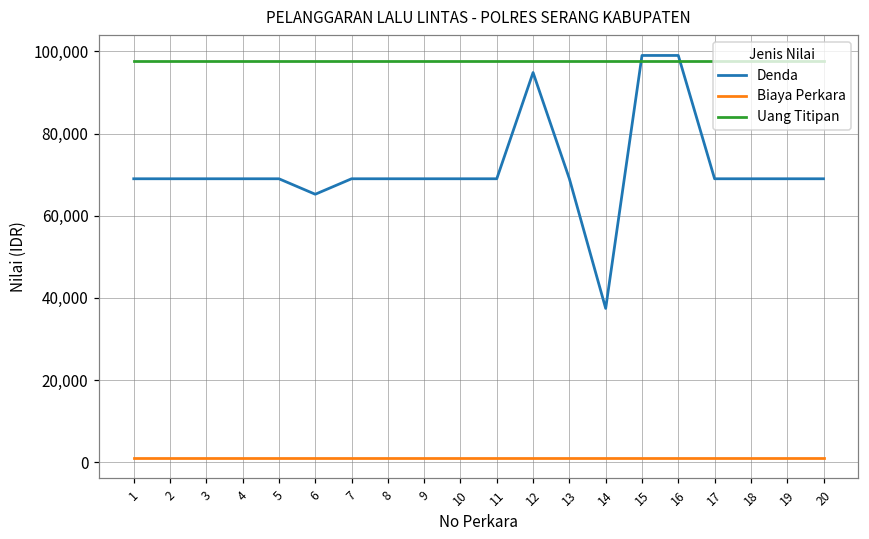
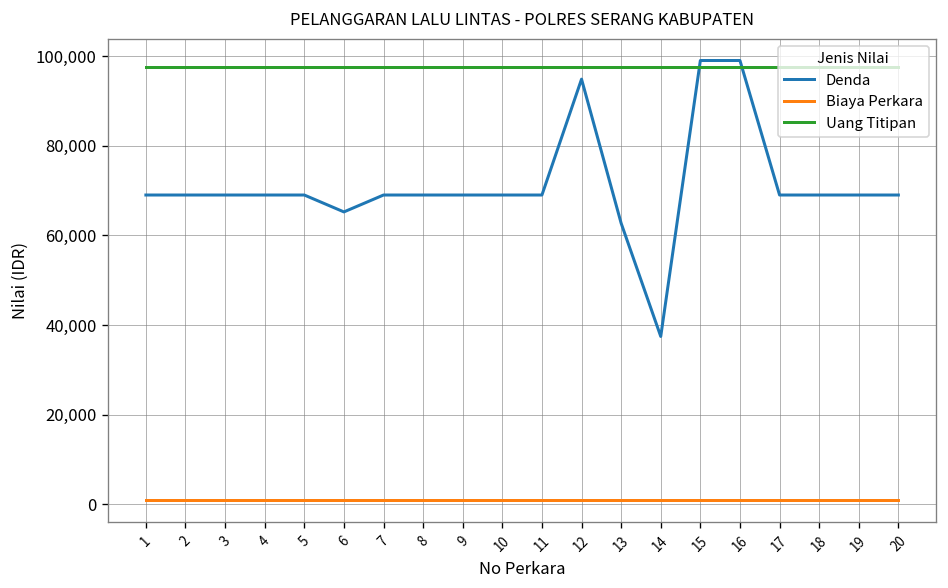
  {
    "Denda": {
      "1": "69,000",
      "2": "69,000",
      "3": "69,000",
      "4": "69,000",
      "5": "69,000",
      "6": "65,000",
      "7": "69,000",
      "8": "69,000",
      "9": "69,000",
      "10": "69,000",
      "11": "69,000",
      "12": "95,000",
-     "13": "69,000",
+     "13": "63,000",
      "14": "37,000",
      "15": "99,000",
      "16": "99,000",
      "17": "69,000",
      "18": "69,000",
      "19": "69,000",
      "20": "69,000"
    },
    "Biaya Perkara": {
      "1": "1,000",
      "2": "1,000",
      "3": "1,000",
      "4": "1,000",
      "5": "1,000",
      "6": "1,000",
      "7": "1,000",
      "8": "1,000",
      "9": "1,000",
      "10": "1,000",
      "11": "1,000",
      "12": "1,000",
      "13": "1,000",
      "14": "1,000",
      "15": "1,000",
      "16": "1,000",
      "17": "1,000",
      "18": "1,000",
      "19": "1,000",
      "20": "1,000"
    },
    "Uang Titipan": {
      "1": "98,000",
      "2": "98,000",
      "3": "98,000",
      "4": "98,000",
      "5": "98,000",
      "6": "98,000",
      "7": "98,000",
      "8": "98,000",
      "9": "98,000",
      "10": "98,000",
      "11": "98,000",
      "12": "98,000",
      "13": "98,000",
      "14": "98,000",
      "15": "98,000",
      "16": "98,000"
    }
  }
